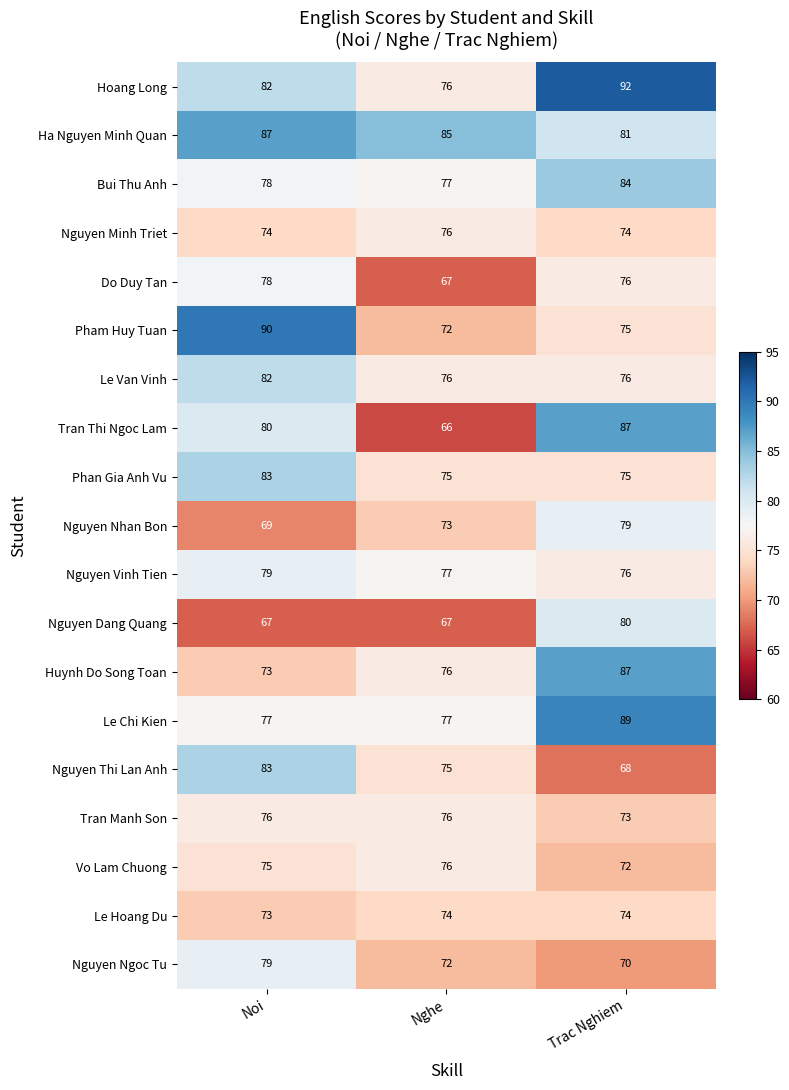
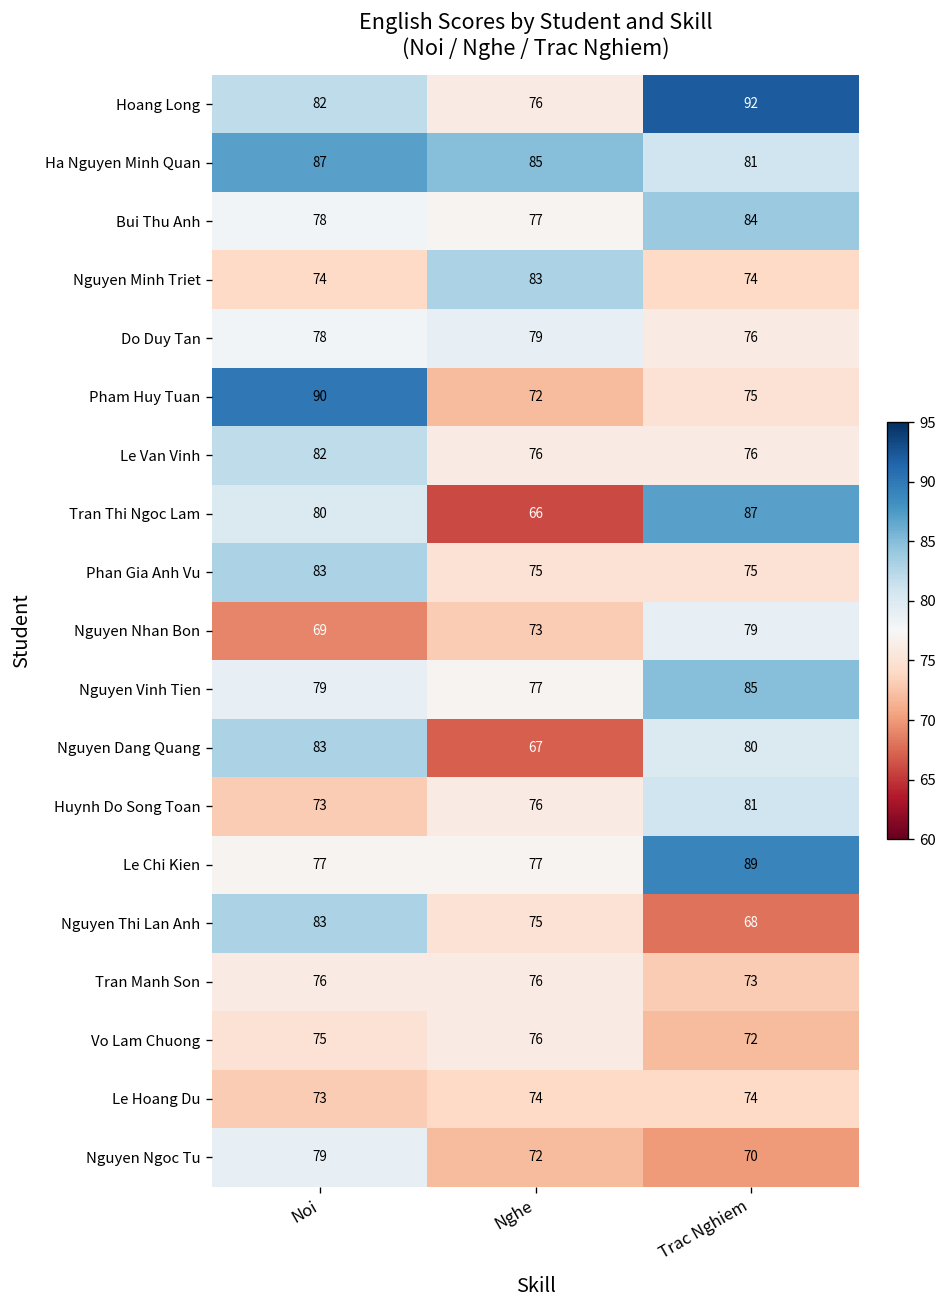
  {
    "Hoang Long": {
      "Noi": 82,
      "Nghe": 76,
      "Trac Nghiem": 92
    },
    "Ha Nguyen Minh Quan": {
      "Noi": 87,
      "Nghe": 85,
      "Trac Nghiem": 81
    },
    "Bui Thu Anh": {
      "Noi": 78,
      "Nghe": 77,
      "Trac Nghiem": 84
    },
    "Nguyen Minh Triet": {
      "Noi": 74,
-     "Nghe": 76,
+     "Nghe": 83,
      "Trac Nghiem": 74
    },
    "Do Duy Tan": {
      "Noi": 78,
-     "Nghe": 67,
+     "Nghe": 79,
      "Trac Nghiem": 76
    },
    "Pham Huy Tuan": {
      "Noi": 90,
      "Nghe": 72,
      "Trac Nghiem": 75
    },
    "Le Van Vinh": {
      "Noi": 82,
      "Nghe": 76,
      "Trac Nghiem": 76
    },
    "Tran Thi Ngoc Lam": {
      "Noi": 80,
      "Nghe": 66,
      "Trac Nghiem": 87
    },
    "Phan Gia Anh Vu": {
      "Noi": 83,
      "Nghe": 75,
      "Trac Nghiem": 75
    },
    "Nguyen Nhan Bon": {
      "Noi": 69,
      "Nghe": 73,
      "Trac Nghiem": 79
    },
    "Nguyen Vinh Tien": {
      "Noi": 79,
      "Nghe": 77,
-     "Trac Nghiem": 76
+     "Trac Nghiem": 85
    },
    "Nguyen Dang Quang": {
-     "Noi": 67,
+     "Noi": 83,
      "Nghe": 67,
      "Trac Nghiem": 80
    },
    "Huynh Do Song Toan": {
      "Noi": 73,
      "Nghe": 76,
-     "Trac Nghiem": 87
+     "Trac Nghiem": 81
    },
    "Le Chi Kien": {
      "Noi": 77,
      "Nghe": 77,
      "Trac Nghiem": 89
    },
    "Nguyen Thi Lan Anh": {
      "Noi": 83,
      "Nghe": 75,
      "Trac Nghiem": 68
    },
    "Tran Manh Son": {
      "Noi": 76,
      "Nghe": 76,
      "Trac Nghiem": 73
    },
    "Vo Lam Chuong": {
      "Noi": 75,
      "Nghe": 76,
      "Trac Nghiem": 72
    },
    "Le Hoang Du": {
      "Noi": 73,
      "Nghe": 74,
      "Trac Nghiem": 74
    },
    "Nguyen Ngoc Tu": {
      "Noi": 79,
      "Nghe": 72,
      "Trac Nghiem": 70
    }
  }
